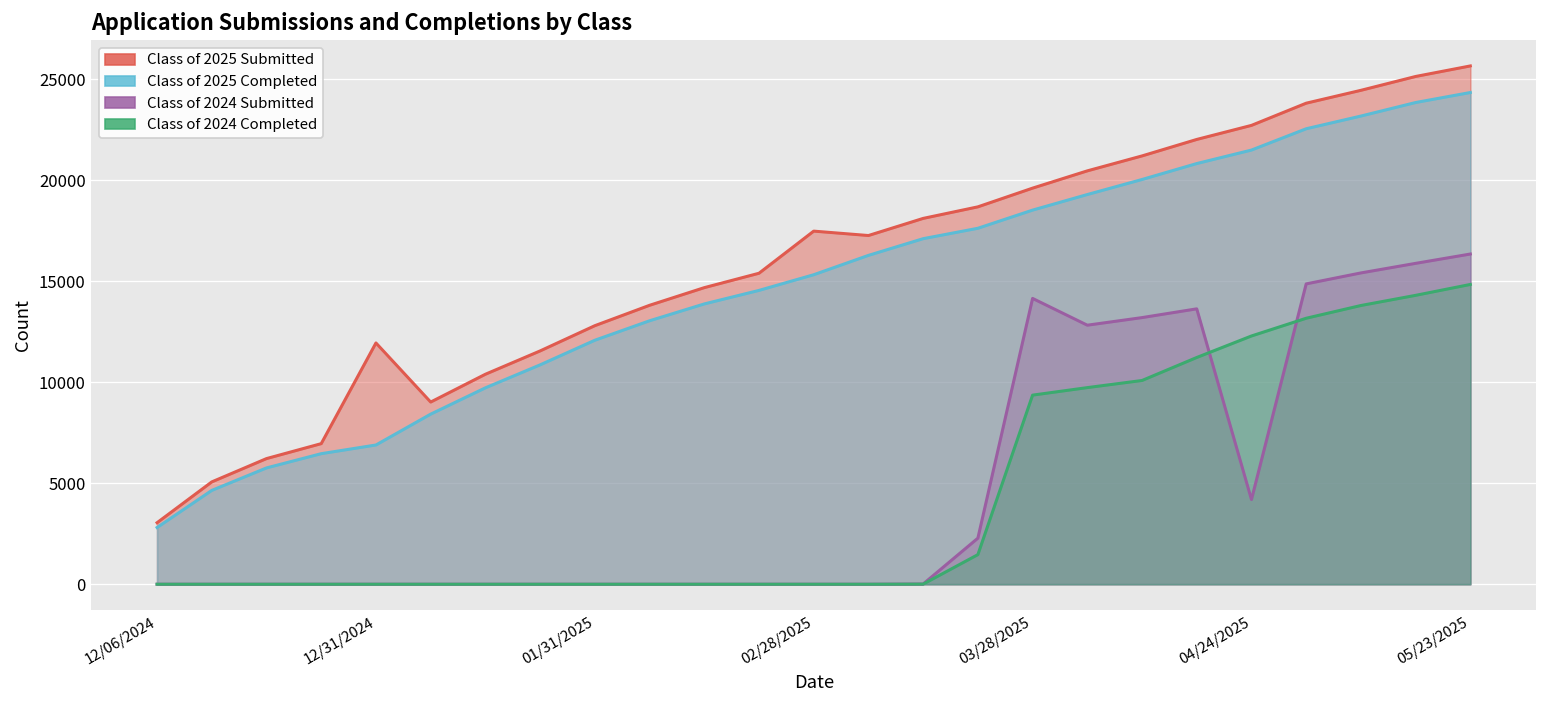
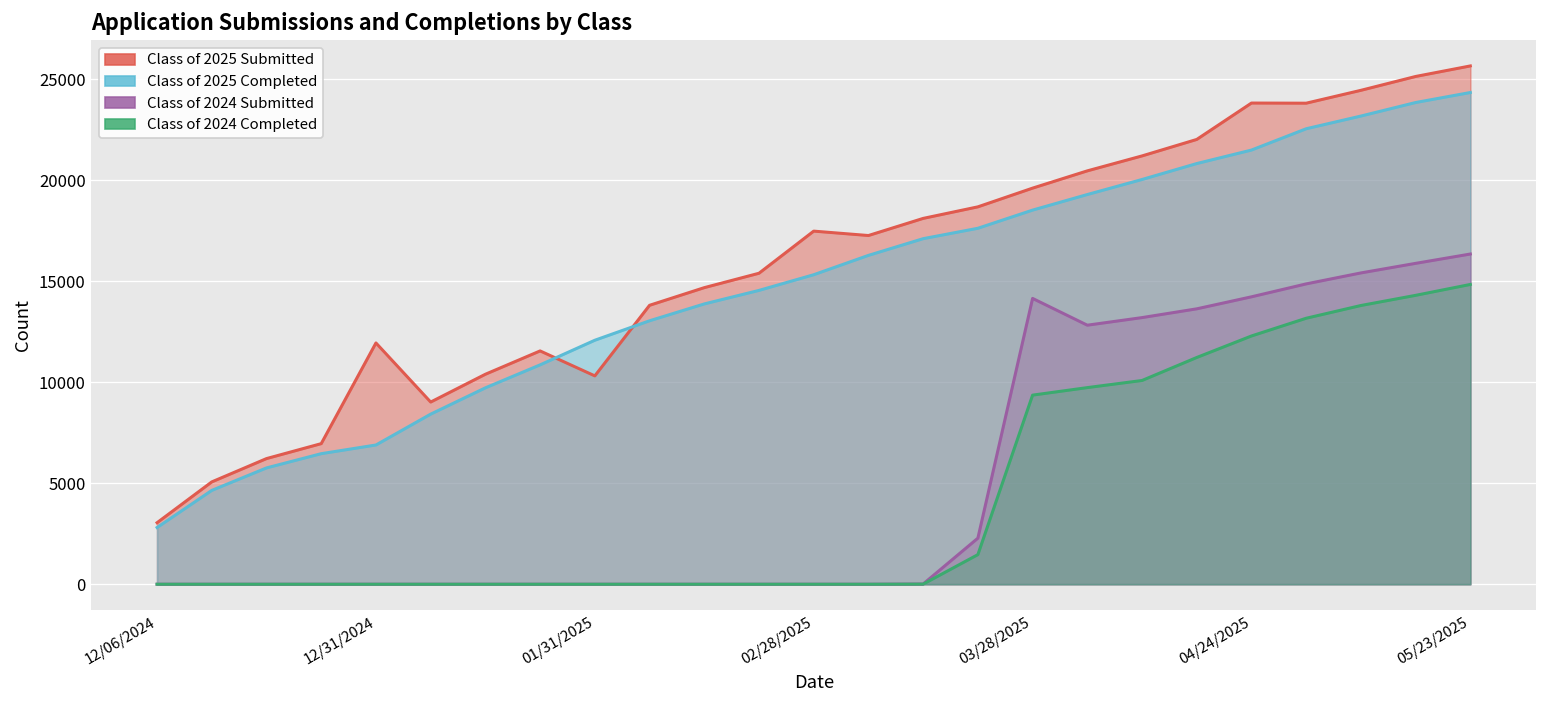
  {
    "Class of 2025 Submitted": {
      "12/06/2024": 3000,
      "12/31/2024": 11900,
-     "01/31/2025": 12800,
+     "01/31/2025": 10300,
      "02/28/2025": 17500,
      "03/28/2025": 19600,
-     "04/24/2025": 22700,
+     "04/24/2025": 23800,
      "05/23/2025": 25700
    },
    "Class of 2024 Submitted": {
      "03/28/2025": 14200,
-     "04/24/2025": 4200,
+     "04/24/2025": 14200,
      "05/23/2025": 16400
    }
  }
